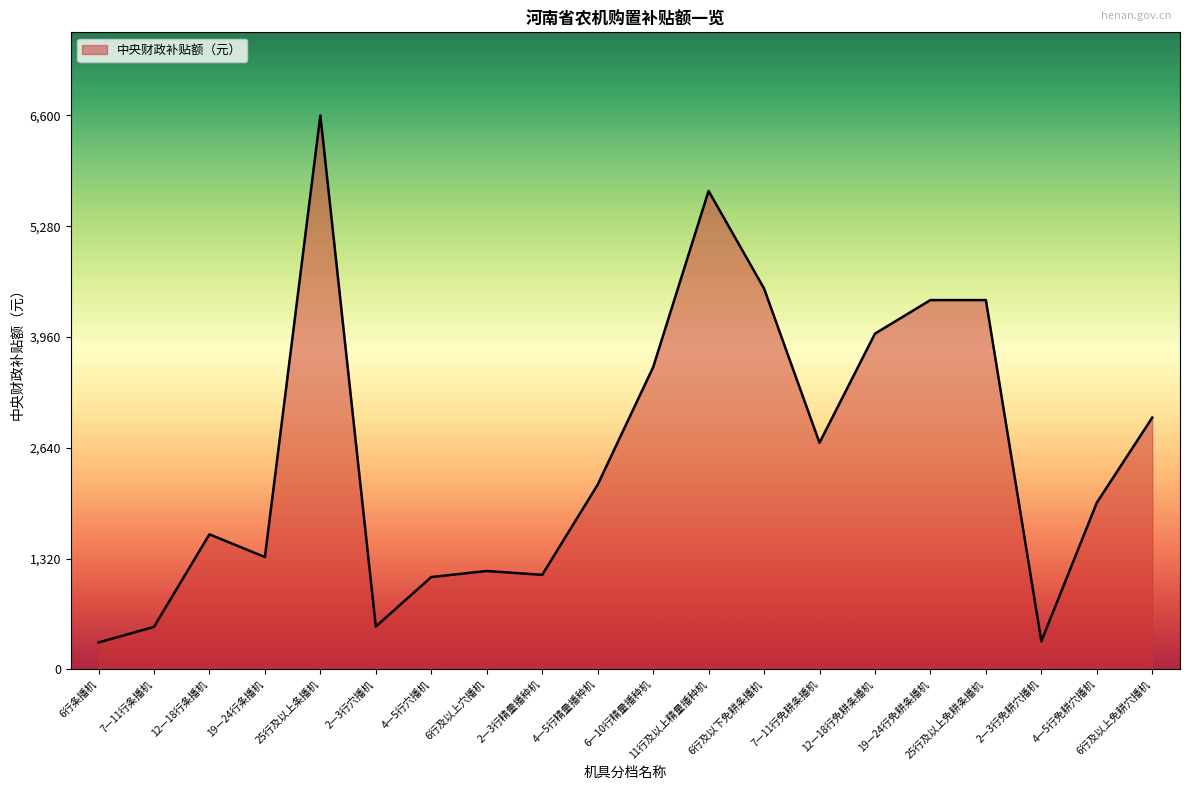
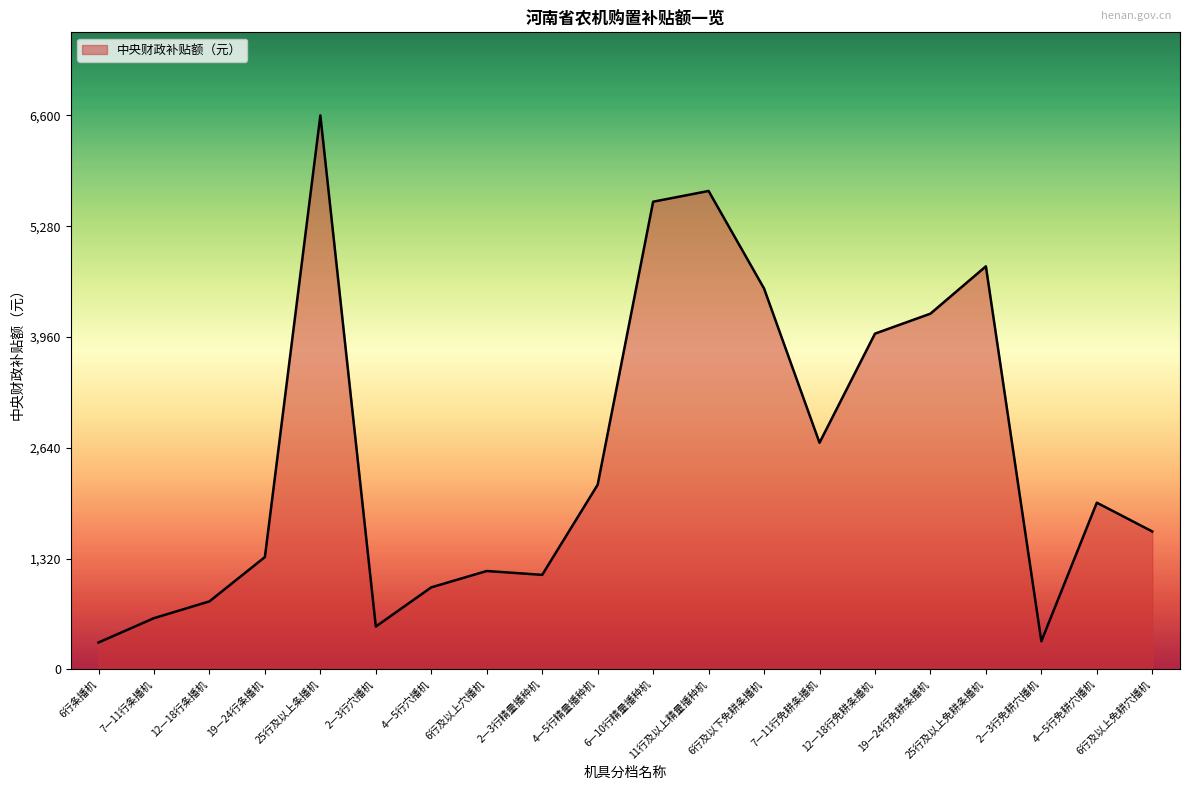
  {
    "6行条播机": "300",
-   "7—11行条播机": "500",
-   "12—18行条播机": "1,600",
+   "7—11行条播机": "600",
+   "12—18行条播机": "800",
    "19—24行条播机": "1,300",
    "25行及以上条播机": "6,600",
    "2—3行穴播机": "500",
-   "4—5行穴播机": "1,100",
+   "4—5行穴播机": "1,000",
    "6行及以上穴播机": "1,200",
    "2—3行精量播种机": "1,100",
    "4—5行精量播种机": "2,200",
-   "6—10行精量播种机": "3,600",
+   "6—10行精量播种机": "5,600",
    "11行及以上精量播种机": "5,700",
    "6行及以下免耕条播机": "4,500",
    "7—11行免耕条播机": "2,700",
    "12—18行免耕条播机": "4,000",
-   "19—24行免耕条播机": "4,400",
-   "25行及以上免耕条播机": "4,400",
+   "19—24行免耕条播机": "4,200",
+   "25行及以上免耕条播机": "4,800",
    "2—3行免耕穴播机": "300",
    "4—5行免耕穴播机": "2,000",
-   "6行及以上免耕穴播机": "3,000"
+   "6行及以上免耕穴播机": "1,600"
  }
